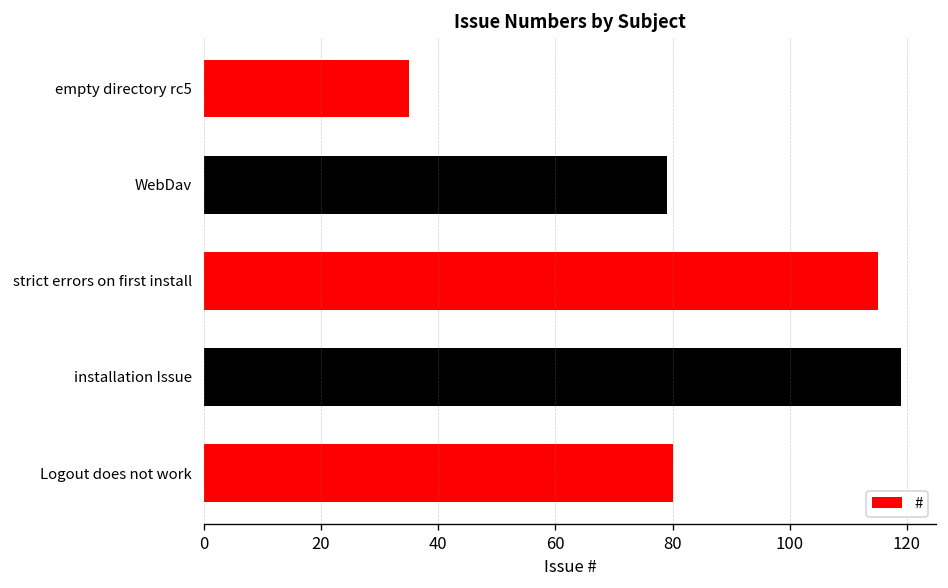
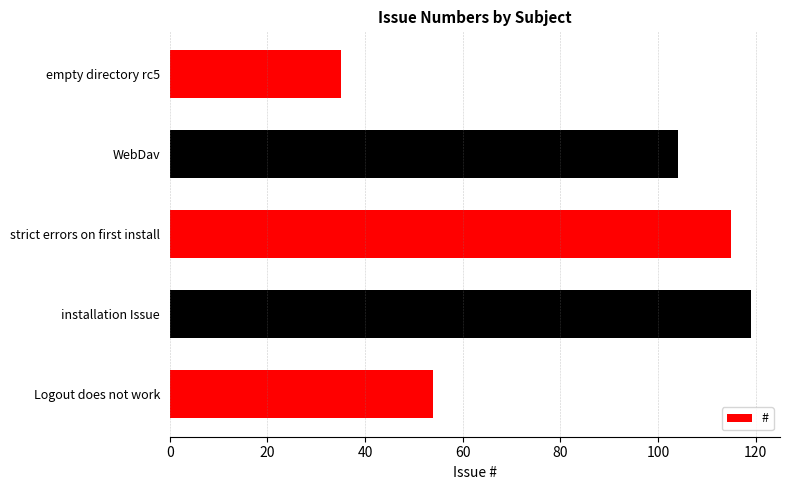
  {
    "empty directory rc5": 35,
-   "WebDav": 79,
+   "WebDav": 104,
    "strict errors on first install": 115,
    "installation Issue": 119,
-   "Logout does not work": 80
+   "Logout does not work": 54
  }
